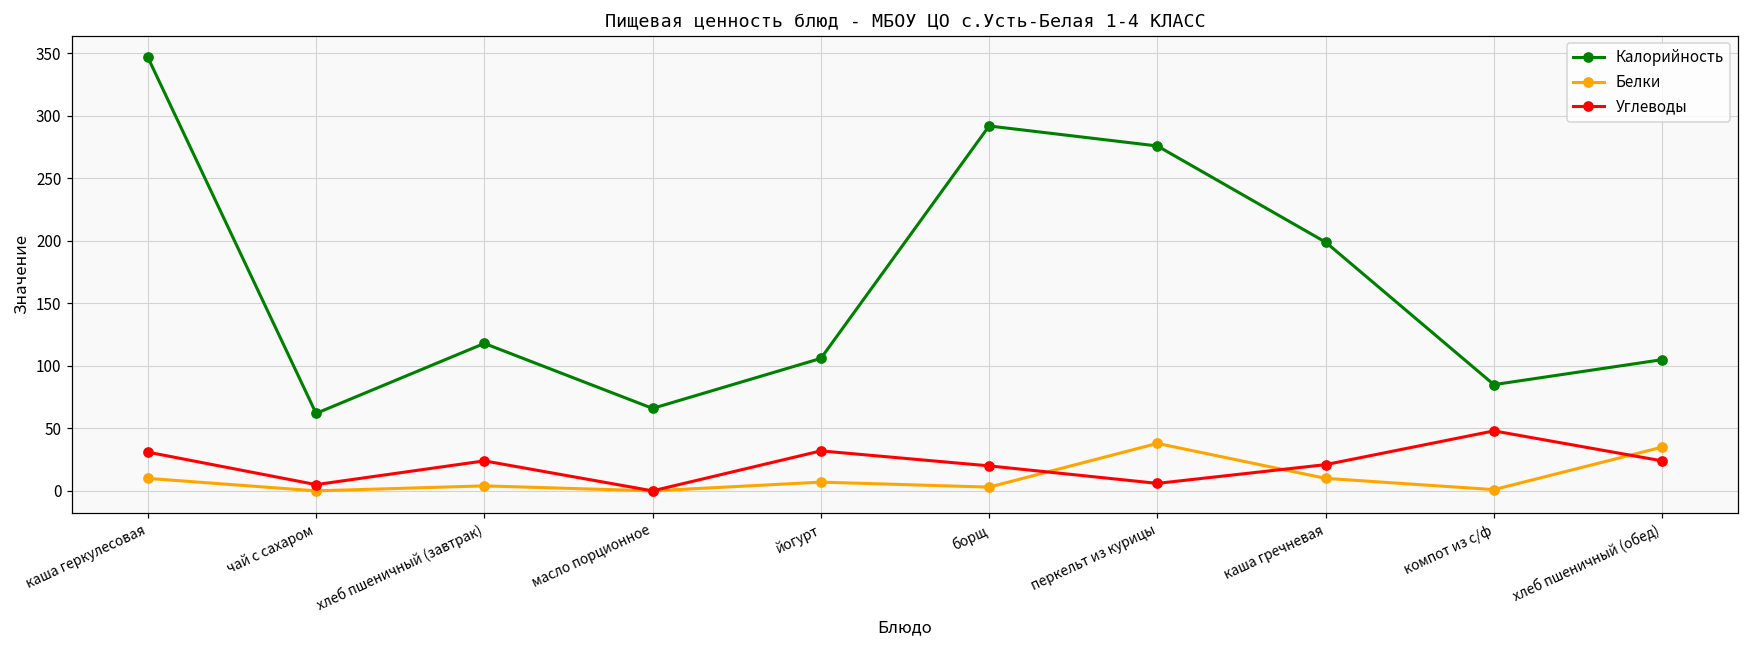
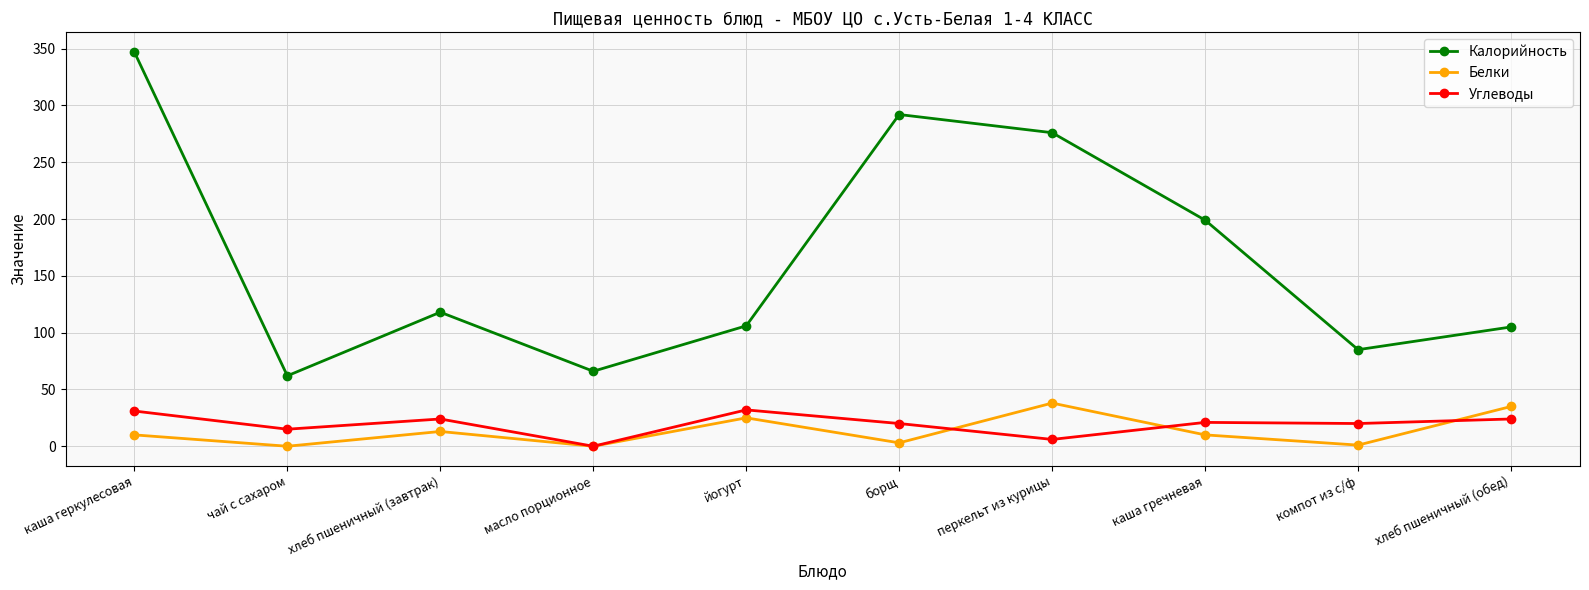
  {
    "Калорийность": {
      "каша геркулесовая": 347,
      "чай с сахаром": 62,
      "хлеб пшеничный (завтрак)": 118,
      "масло порционное": 66,
      "йогурт": 106,
      "борщ": 292,
      "перкельт из курицы": 276,
      "каша гречневая": 199,
      "компот из с/ф": 85,
      "хлеб пшеничный (обед)": 105
    },
    "Белки": {
      "каша геркулесовая": 10,
      "чай с сахаром": 0,
-     "хлеб пшеничный (завтрак)": 4,
-     "йогурт": 7,
+     "хлеб пшеничный (завтрак)": 13,
+     "йогурт": 25,
      "борщ": 3,
      "перкельт из курицы": 38,
      "каша гречневая": 10,
      "компот из с/ф": 1,
      "хлеб пшеничный (обед)": 35
    },
    "Углеводы": {
      "каша геркулесовая": 31,
-     "чай с сахаром": 5,
+     "чай с сахаром": 15,
      "хлеб пшеничный (завтрак)": 24,
      "йогурт": 32,
      "борщ": 20,
      "перкельт из курицы": 6,
      "каша гречневая": 21,
-     "компот из с/ф": 48,
+     "компот из с/ф": 20,
      "хлеб пшеничный (обед)": 24
    }
  }
